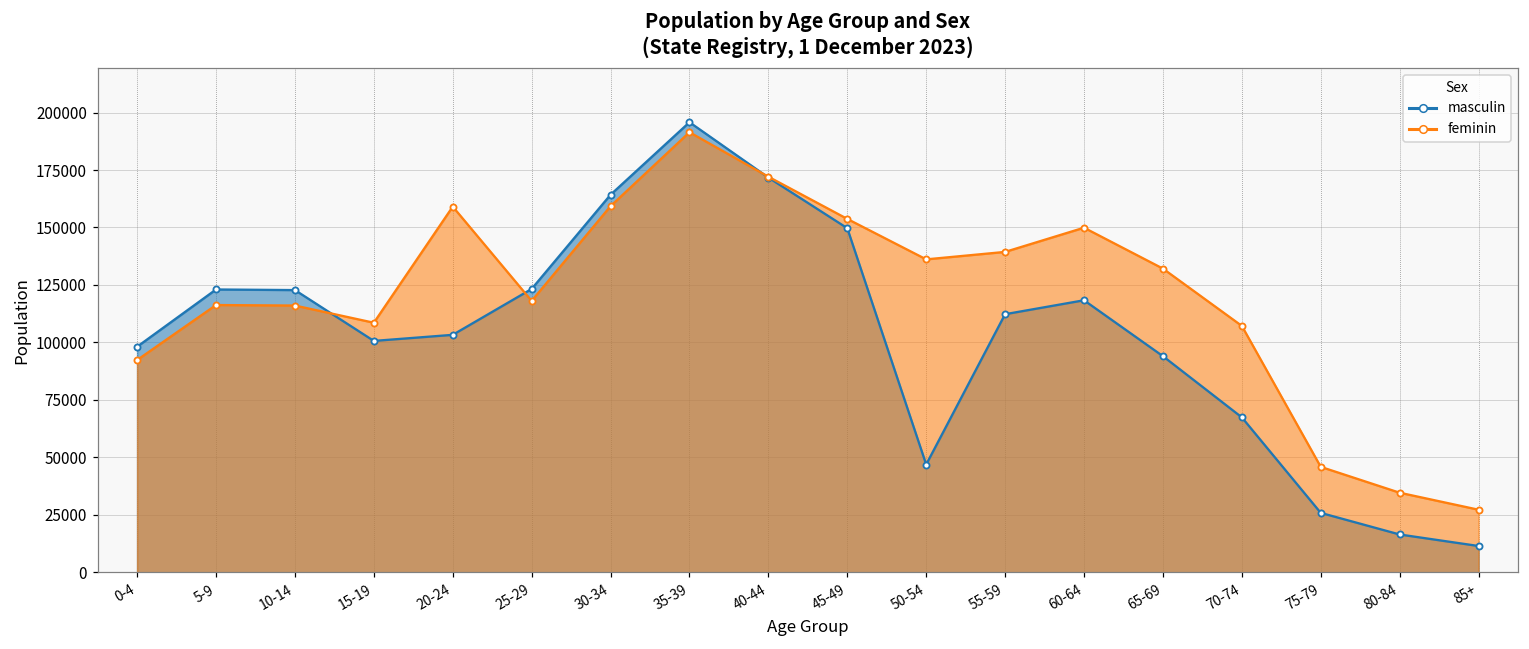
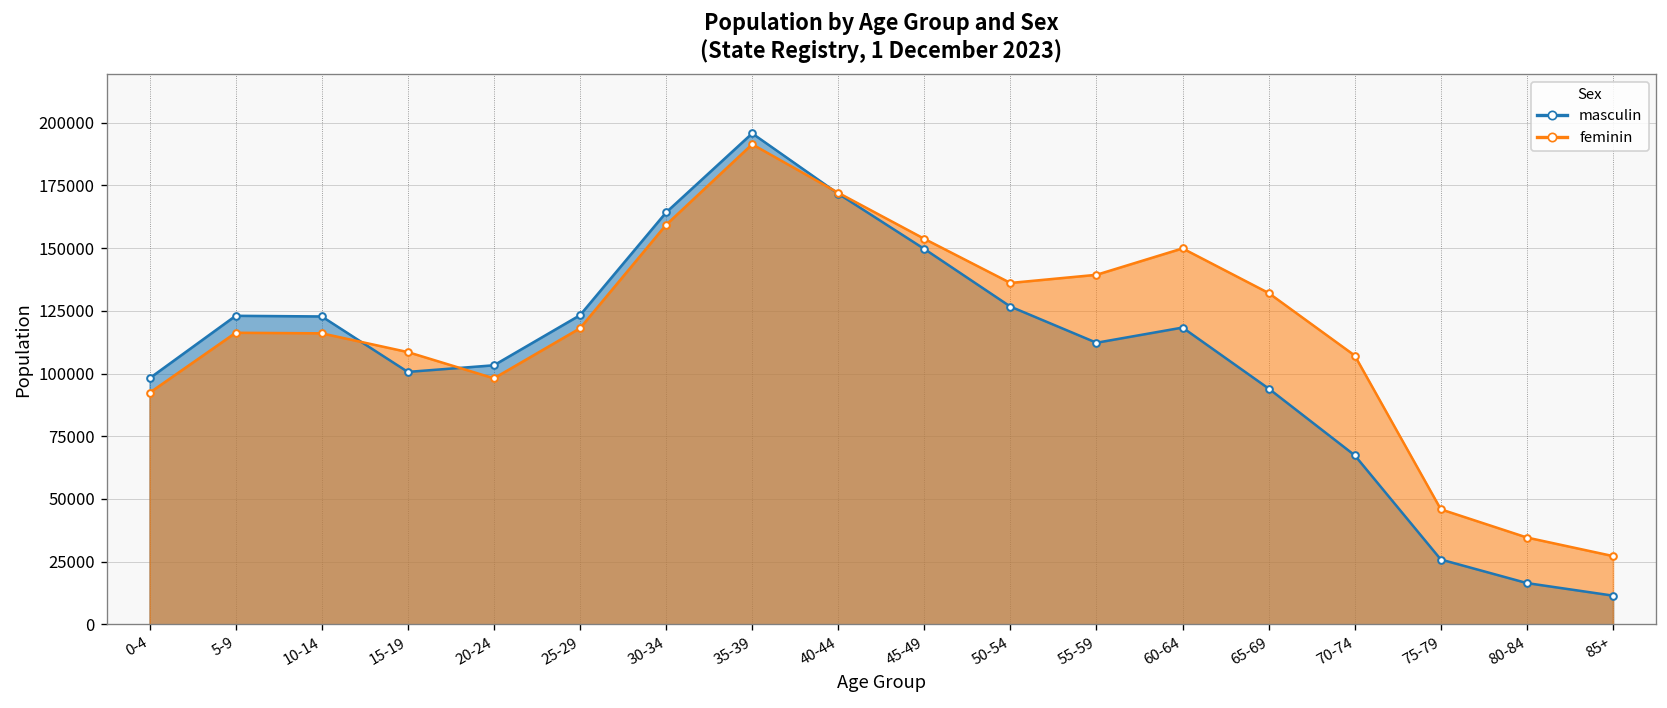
  {
    "masculin": {
      "0-4": 98000,
      "5-9": 123000,
      "10-14": 123000,
      "15-19": 101000,
      "20-24": 103000,
      "25-29": 123000,
      "30-34": 164000,
      "35-39": 196000,
      "45-49": 150000,
-     "50-54": 47000,
+     "50-54": 127000,
      "55-59": 112000,
      "60-64": 118000,
      "65-69": 94000,
      "70-74": 67000,
      "75-79": 26000,
      "80-84": 16000,
      "85+": 11000
    },
    "feminin": {
      "0-4": 92000,
      "5-9": 116000,
      "10-14": 116000,
      "15-19": 109000,
-     "20-24": 159000,
+     "20-24": 98000,
      "25-29": 118000,
      "30-34": 159000,
      "35-39": 191000,
      "45-49": 154000,
      "50-54": 136000,
      "55-59": 139000,
      "60-64": 150000,
      "65-69": 132000,
      "70-74": 107000,
      "75-79": 46000,
      "80-84": 35000,
      "85+": 27000
    }
  }
